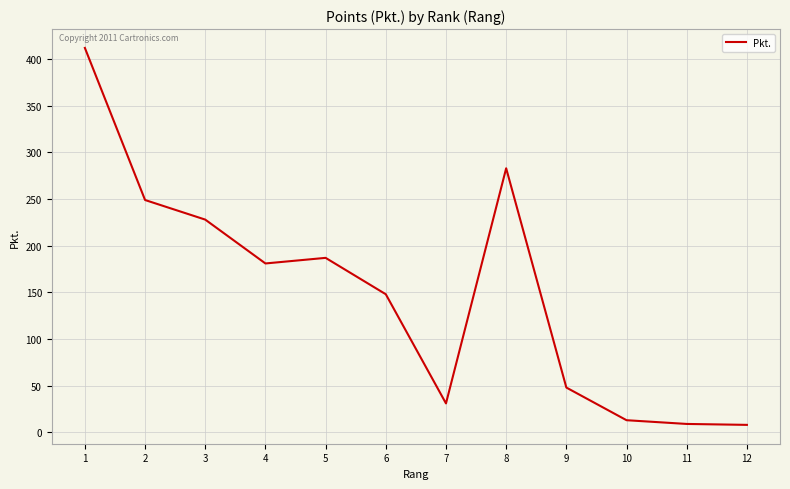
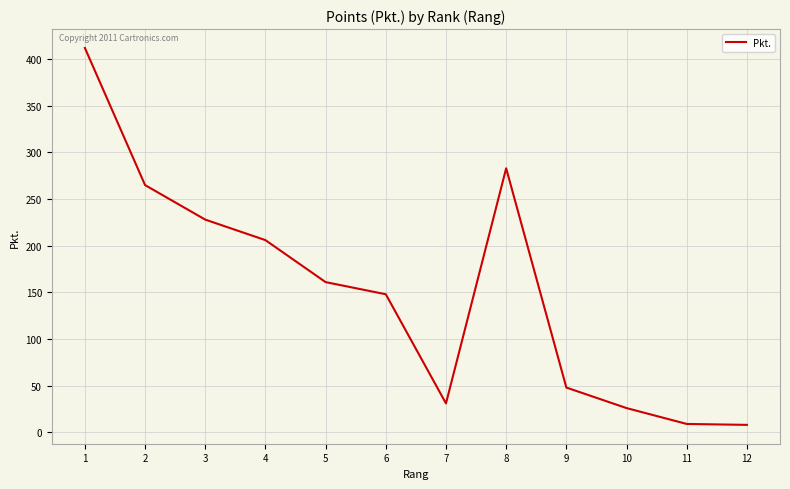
  {
-   "2": 250,
+   "2": 270,
    "3": 230,
-   "4": 180,
-   "5": 190,
+   "4": 210,
+   "5": 160,
    "6": 150,
    "7": 30,
    "8": 280,
    "9": 50,
-   "10": 10,
+   "10": 30,
    "11": 10,
    "12": 10
  }
